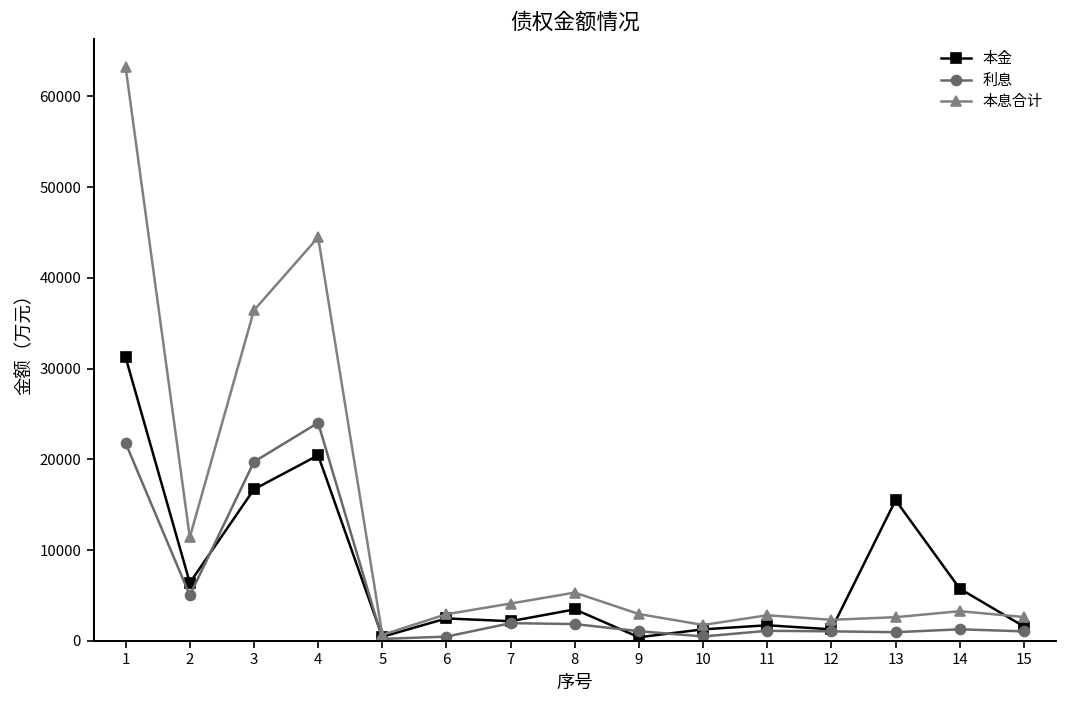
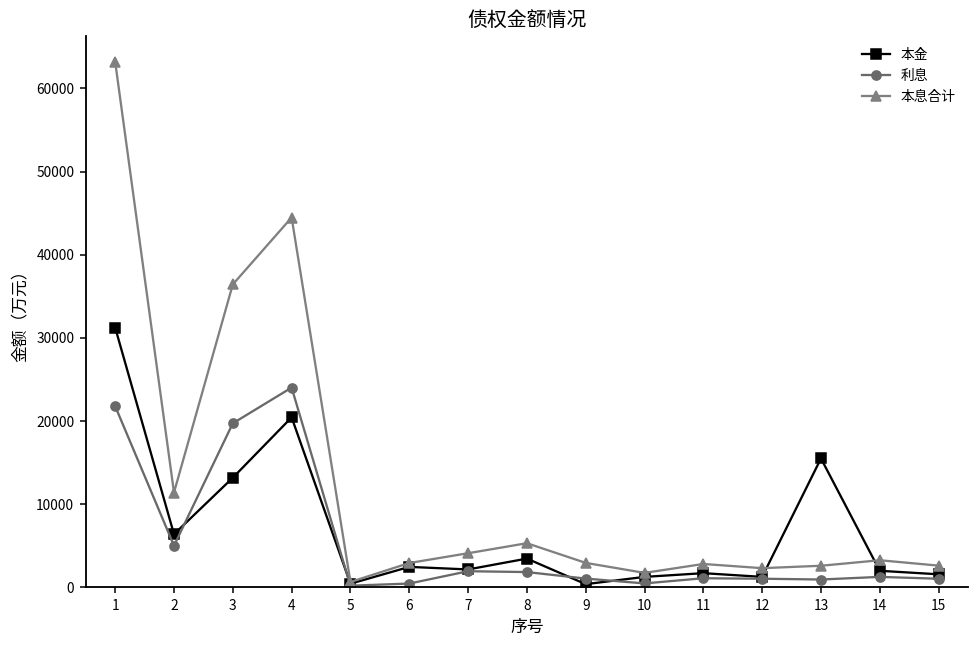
  {
    "本金": {
      "1": 31000,
      "2": 6000,
-     "3": 17000,
+     "3": 13000,
      "4": 20000,
      "6": 2000,
      "8": 3000,
      "9": 0,
      "10": 1000,
      "11": 2000,
      "13": 16000,
-     "14": 6000,
+     "14": 2000,
      "15": 2000
    }
  }
